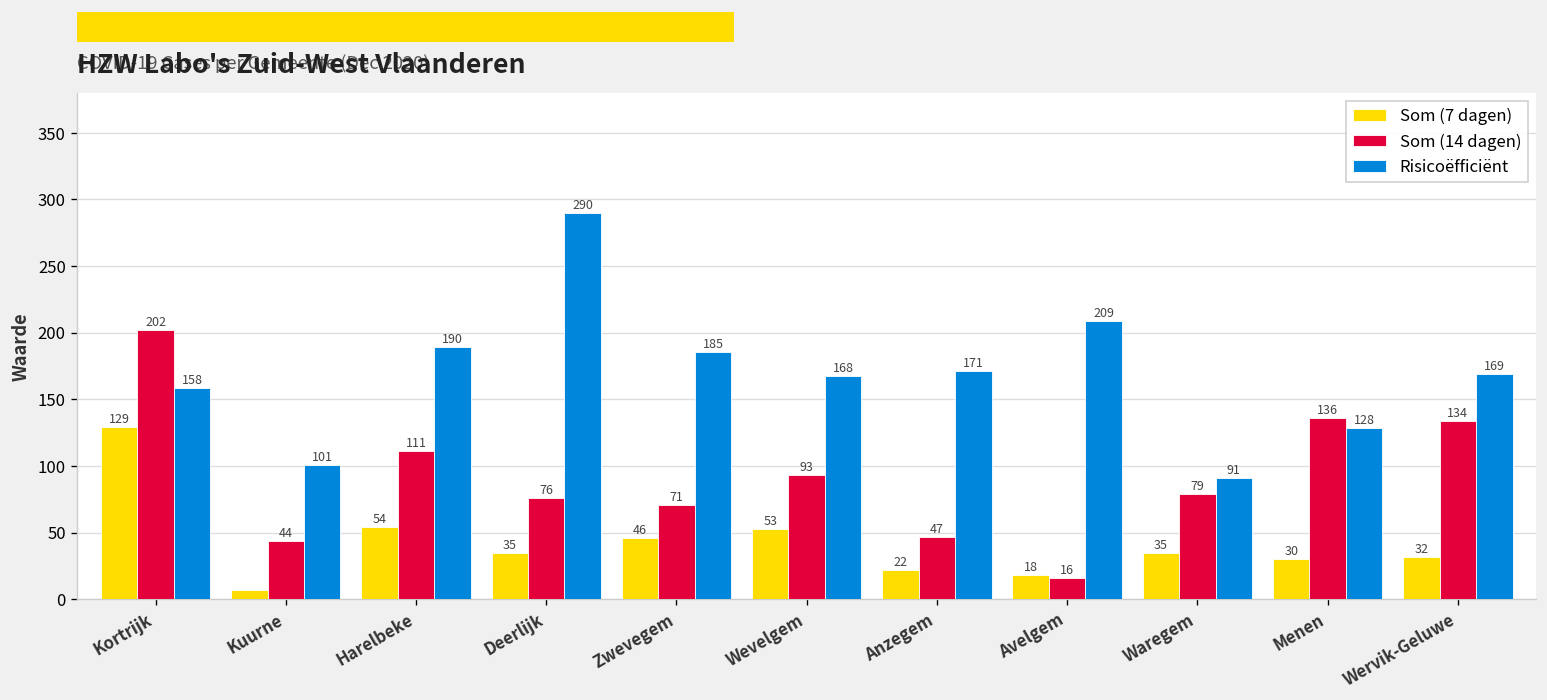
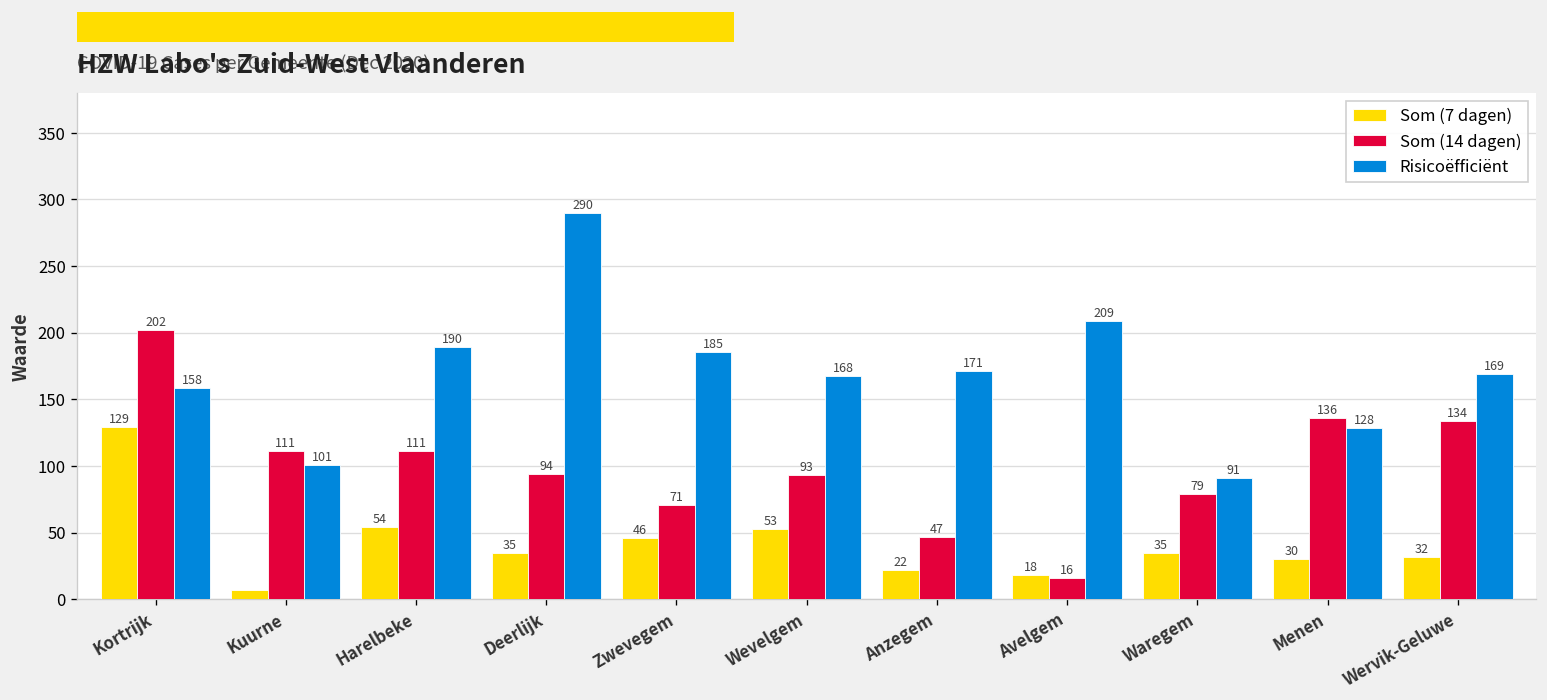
  {
    "Som (7 dagen)": {
      "Kortrijk": 129,
      "Harelbeke": 54,
      "Deerlijk": 35,
      "Zwevegem": 46,
      "Wevelgem": 53,
      "Anzegem": 22,
      "Avelgem": 18,
      "Waregem": 35,
      "Menen": 30,
      "Wervik-Geluwe": 32
    },
    "Som (14 dagen)": {
      "Kortrijk": 202,
-     "Kuurne": 44,
+     "Kuurne": 111,
      "Harelbeke": 111,
-     "Deerlijk": 76,
+     "Deerlijk": 94,
      "Zwevegem": 71,
      "Wevelgem": 93,
      "Anzegem": 47,
      "Avelgem": 16,
      "Waregem": 79,
      "Menen": 136,
      "Wervik-Geluwe": 134
    },
    "Risicoëfficiënt": {
      "Kortrijk": 158,
      "Kuurne": 101,
      "Harelbeke": 190,
      "Deerlijk": 290,
      "Zwevegem": 185,
      "Wevelgem": 168,
      "Anzegem": 171,
      "Avelgem": 209,
      "Waregem": 91,
      "Menen": 128,
      "Wervik-Geluwe": 169
    }
  }
